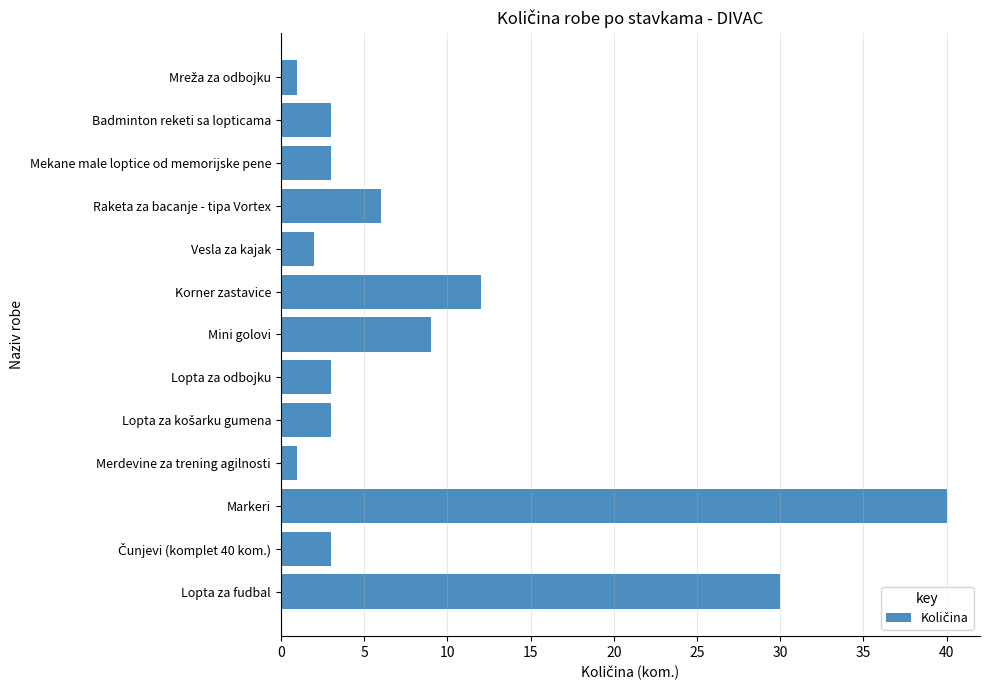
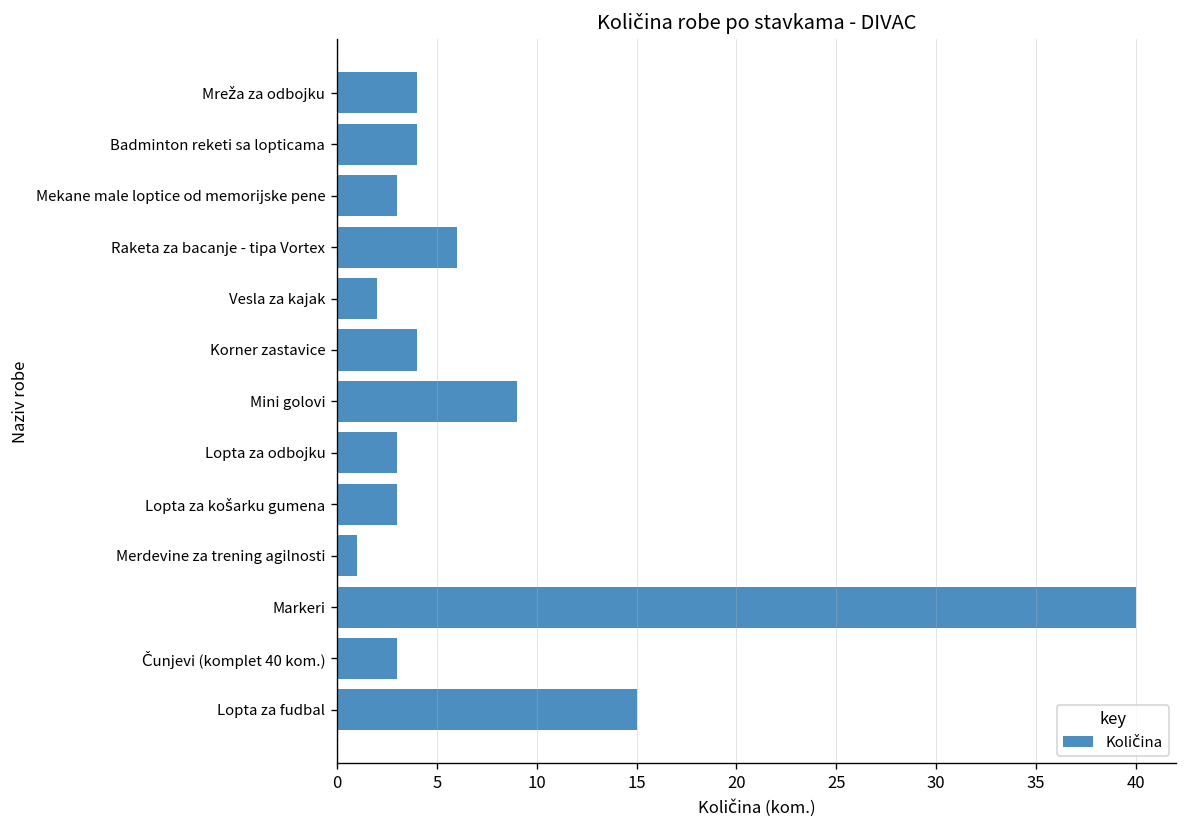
  {
-   "Mreža za odbojku": 1,
-   "Badminton reketi sa lopticama": 3,
+   "Mreža za odbojku": 4,
+   "Badminton reketi sa lopticama": 4,
    "Mekane male loptice od memorijske pene": 3,
    "Raketa za bacanje - tipa Vortex": 6,
    "Vesla za kajak": 2,
-   "Korner zastavice": 12,
+   "Korner zastavice": 4,
    "Mini golovi": 9,
    "Lopta za odbojku": 3,
    "Lopta za košarku gumena": 3,
    "Merdevine za trening agilnosti": 1,
    "Markeri": 40,
    "Čunjevi (komplet 40 kom.)": 3,
-   "Lopta za fudbal": 30
+   "Lopta za fudbal": 15
  }
